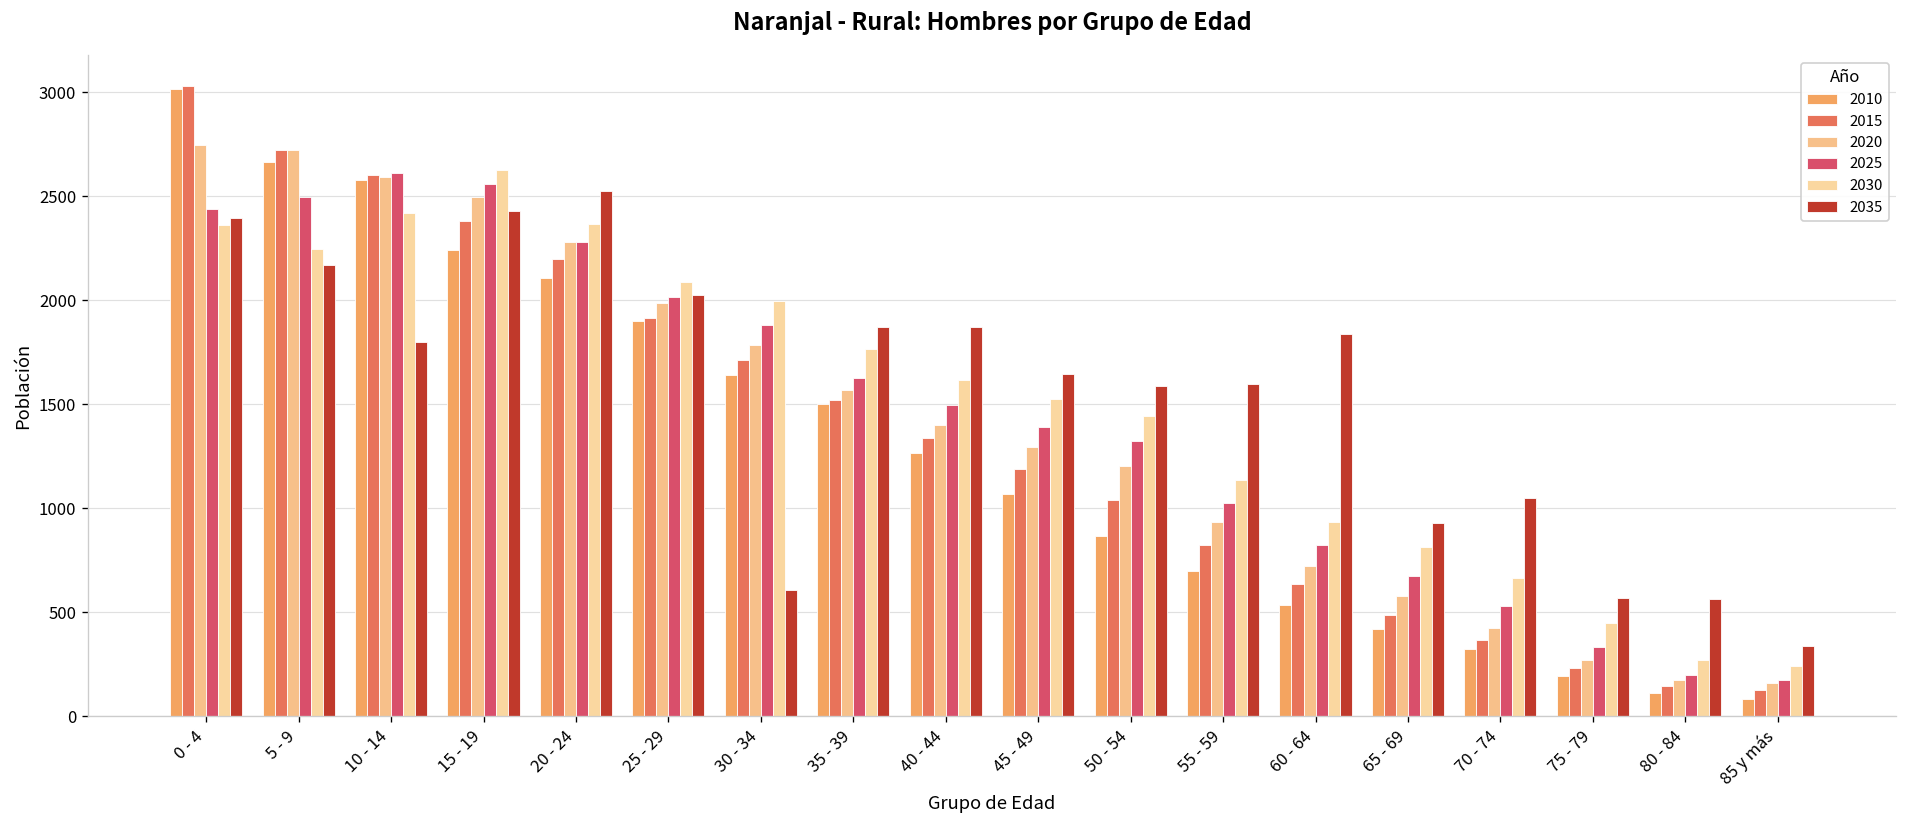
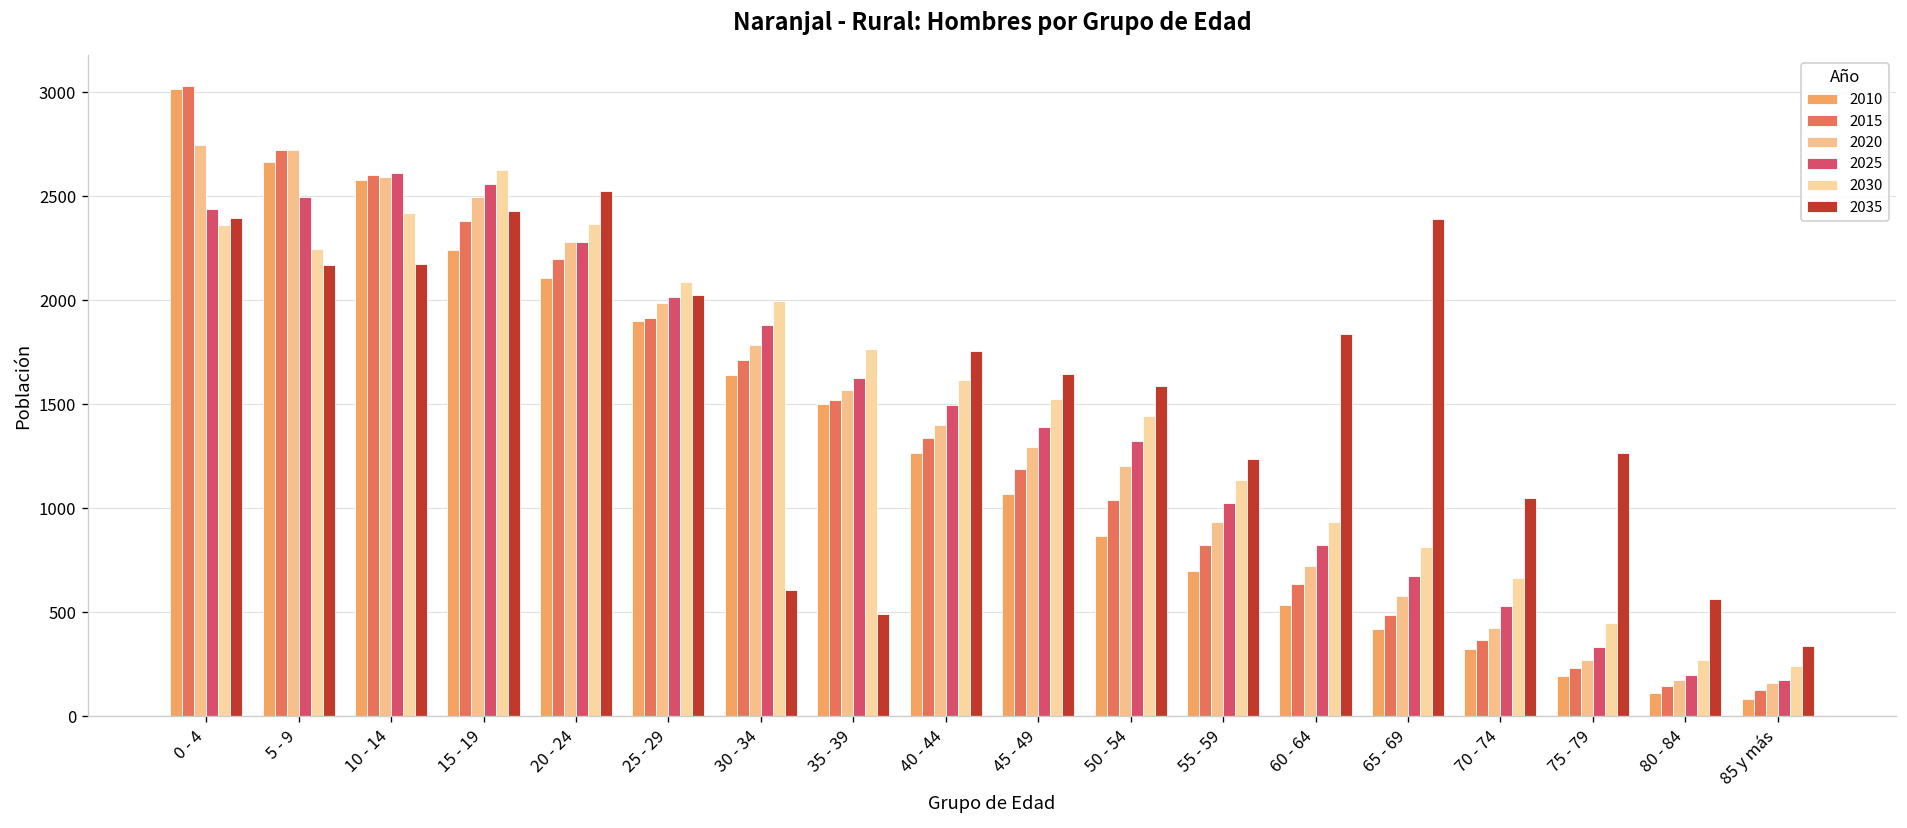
  {
    "2035": {
      "0 - 4": 2400,
      "5 - 9": 2170,
-     "10 - 14": 1800,
+     "10 - 14": 2170,
      "15 - 19": 2430,
      "20 - 24": 2530,
      "25 - 29": 2020,
      "30 - 34": 610,
-     "35 - 39": 1870,
-     "40 - 44": 1870,
+     "35 - 39": 490,
+     "40 - 44": 1750,
      "45 - 49": 1650,
      "50 - 54": 1590,
-     "55 - 59": 1600,
+     "55 - 59": 1240,
      "60 - 64": 1840,
-     "65 - 69": 930,
+     "65 - 69": 2390,
      "70 - 74": 1050,
-     "75 - 79": 570,
+     "75 - 79": 1270,
      "80 - 84": 570,
      "85 y más": 340
    }
  }
